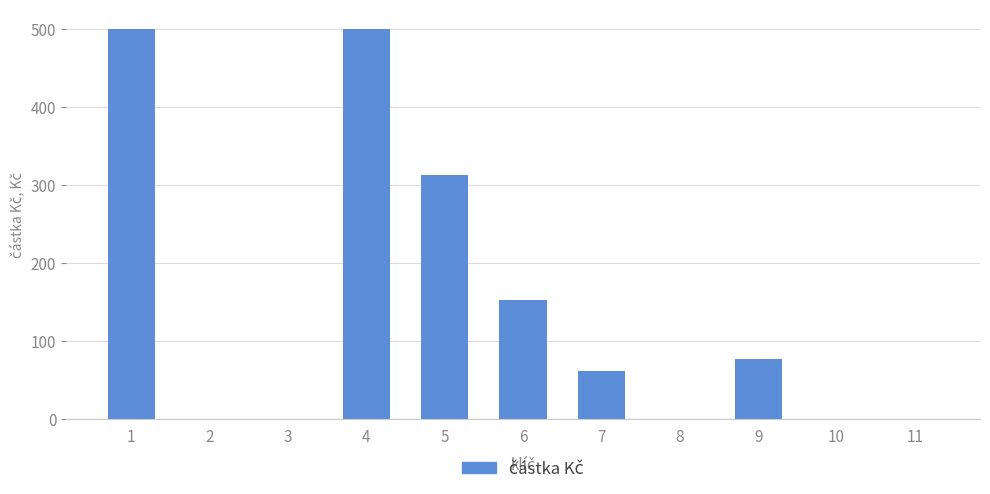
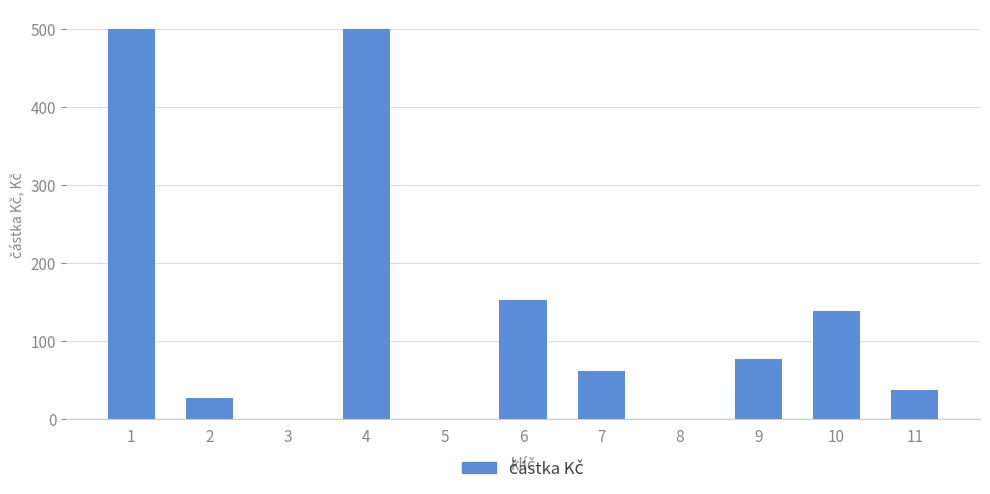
  {
    "1": 500,
-   "2": 0,
+   "2": 30,
    "3": 0,
    "4": 500,
-   "5": 310,
+   "5": 0,
    "6": 150,
    "7": 60,
    "8": 0,
    "9": 80,
-   "10": 0,
-   "11": 0
+   "10": 140,
+   "11": 40
  }
